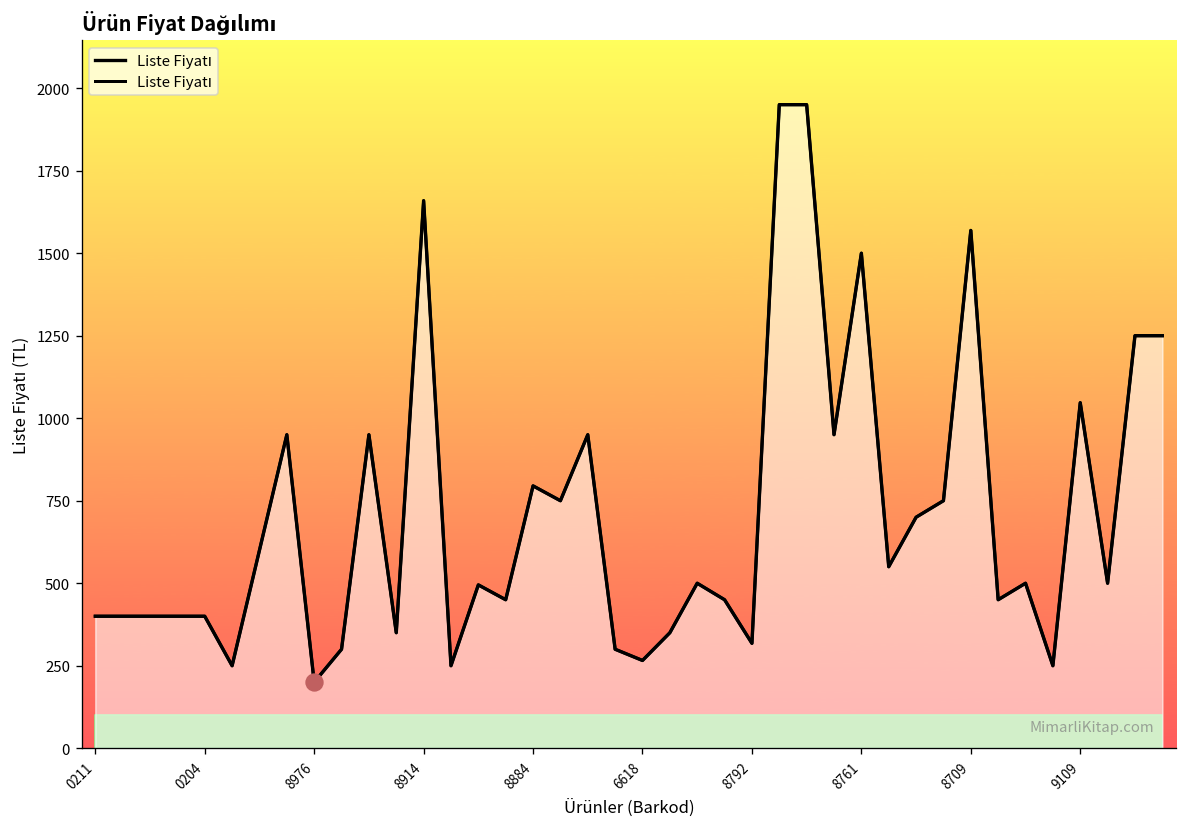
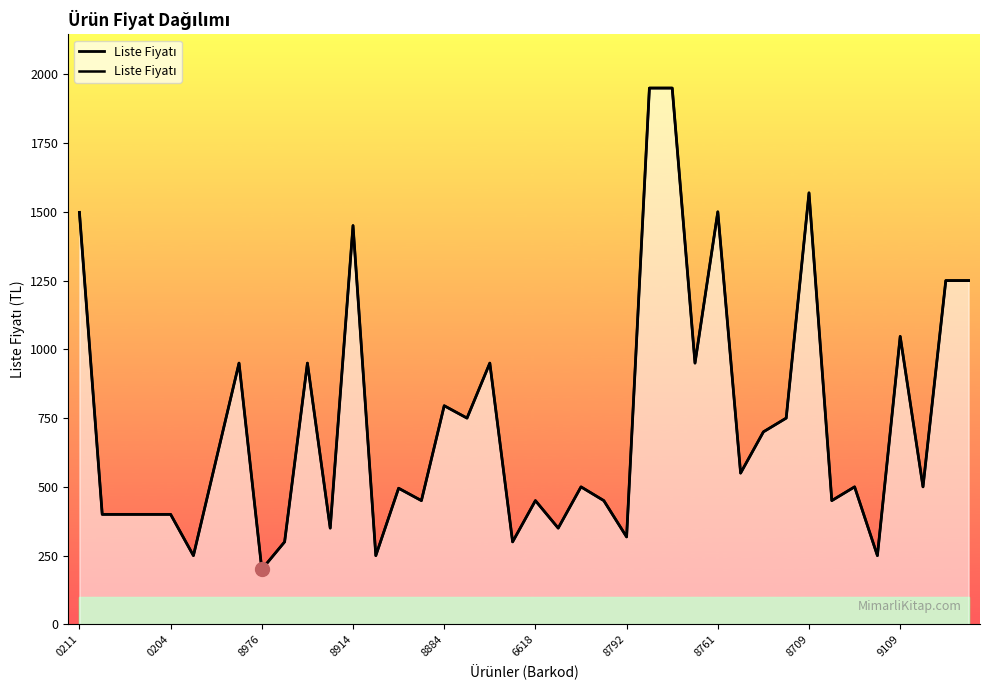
  {
    "Liste Fiyatı": {
-     "0211": 400,
+     "0211": 1500,
      "0204": 400,
-     "8914": 1660,
+     "8914": 1450,
      "8884": 800,
-     "6618": 270,
+     "6618": 450,
      "8792": 320,
      "8761": 1500,
      "8709": 1570,
      "9109": 1050
    }
  }
